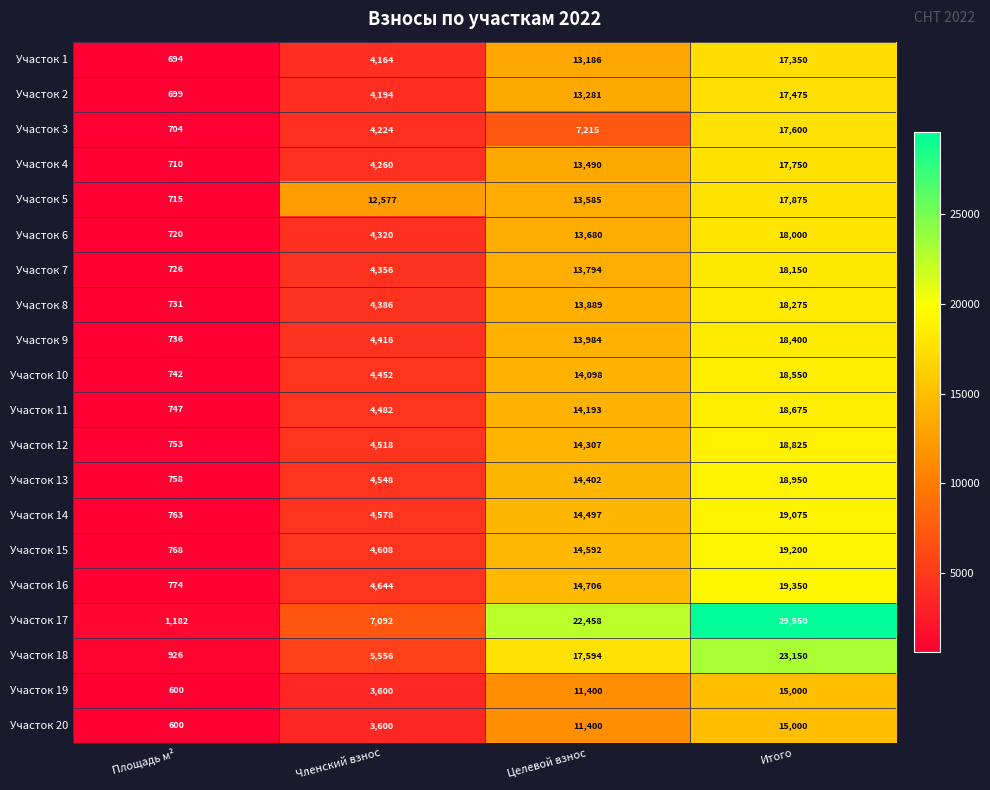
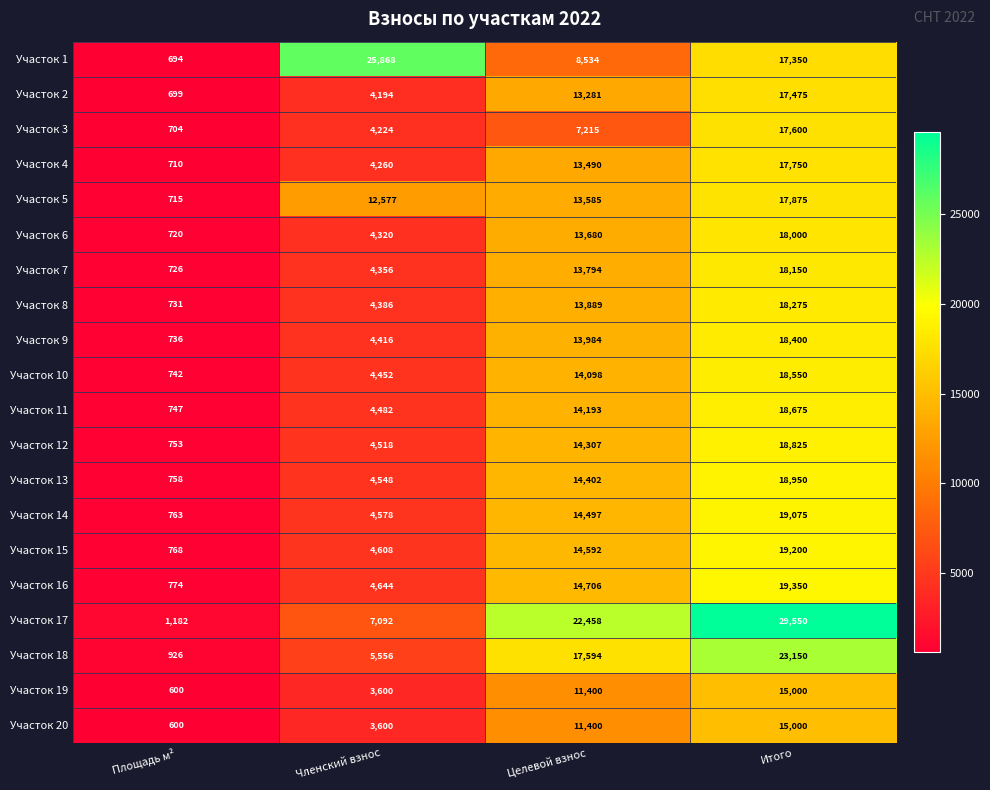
  {
    "Участок 1": {
      "Площадь м²": "694",
-     "Членский взнос": "4,164",
-     "Целевой взнос": "13,186",
+     "Членский взнос": "25,868",
+     "Целевой взнос": "8,534",
      "Итого": "17,350"
    },
    "Участок 2": {
      "Площадь м²": "699",
      "Членский взнос": "4,194",
      "Целевой взнос": "13,281",
      "Итого": "17,475"
    },
    "Участок 3": {
      "Площадь м²": "704",
      "Членский взнос": "4,224",
      "Целевой взнос": "7,215",
      "Итого": "17,600"
    },
    "Участок 4": {
      "Площадь м²": "710",
      "Членский взнос": "4,260",
      "Целевой взнос": "13,490",
      "Итого": "17,750"
    },
    "Участок 5": {
      "Площадь м²": "715",
      "Членский взнос": "12,577",
      "Целевой взнос": "13,585",
      "Итого": "17,875"
    },
    "Участок 6": {
      "Площадь м²": "720",
      "Членский взнос": "4,320",
      "Целевой взнос": "13,680",
      "Итого": "18,000"
    },
    "Участок 7": {
      "Площадь м²": "726",
      "Членский взнос": "4,356",
      "Целевой взнос": "13,794",
      "Итого": "18,150"
    },
    "Участок 8": {
      "Площадь м²": "731",
      "Членский взнос": "4,386",
      "Целевой взнос": "13,889",
      "Итого": "18,275"
    },
    "Участок 9": {
      "Площадь м²": "736",
      "Членский взнос": "4,416",
      "Целевой взнос": "13,984",
      "Итого": "18,400"
    },
    "Участок 10": {
      "Площадь м²": "742",
      "Членский взнос": "4,452",
      "Целевой взнос": "14,098",
      "Итого": "18,550"
    },
    "Участок 11": {
      "Площадь м²": "747",
      "Членский взнос": "4,482",
      "Целевой взнос": "14,193",
      "Итого": "18,675"
    },
    "Участок 12": {
      "Площадь м²": "753",
      "Членский взнос": "4,518",
      "Целевой взнос": "14,307",
      "Итого": "18,825"
    },
    "Участок 13": {
      "Площадь м²": "758",
      "Членский взнос": "4,548",
      "Целевой взнос": "14,402",
      "Итого": "18,950"
    },
    "Участок 14": {
      "Площадь м²": "763",
      "Членский взнос": "4,578",
      "Целевой взнос": "14,497",
      "Итого": "19,075"
    },
    "Участок 15": {
      "Площадь м²": "768",
      "Членский взнос": "4,608",
      "Целевой взнос": "14,592",
      "Итого": "19,200"
    },
    "Участок 16": {
      "Площадь м²": "774",
      "Членский взнос": "4,644",
      "Целевой взнос": "14,706",
      "Итого": "19,350"
    },
    "Участок 17": {
      "Площадь м²": "1,182",
      "Членский взнос": "7,092",
      "Целевой взнос": "22,458",
      "Итого": "29,550"
    },
    "Участок 18": {
      "Площадь м²": "926",
      "Членский взнос": "5,556",
      "Целевой взнос": "17,594",
      "Итого": "23,150"
    },
    "Участок 19": {
      "Площадь м²": "600",
      "Членский взнос": "3,600",
      "Целевой взнос": "11,400",
      "Итого": "15,000"
    },
    "Участок 20": {
      "Площадь м²": "600",
      "Членский взнос": "3,600",
      "Целевой взнос": "11,400",
      "Итого": "15,000"
    }
  }
